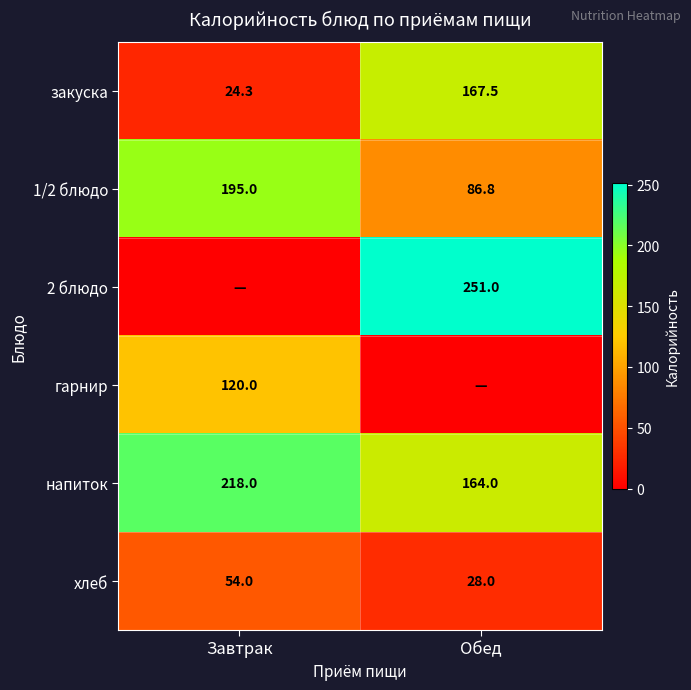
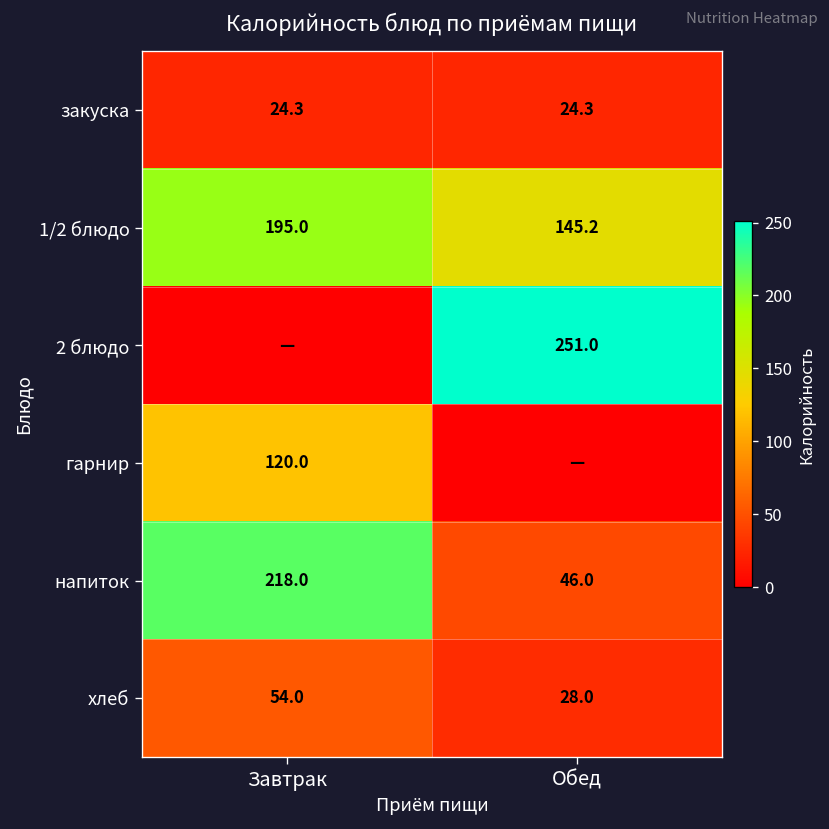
  {
    "закуска": {
      "Завтрак": 24.3,
-     "Обед": 167.5
+     "Обед": 24.3
    },
    "1/2 блюдо": {
      "Завтрак": 195.0,
-     "Обед": 86.8
+     "Обед": 145.2
    },
    "2 блюдо": {
      "Обед": 251.0
    },
    "гарнир": {
      "Завтрак": 120.0
    },
    "напиток": {
      "Завтрак": 218.0,
-     "Обед": 164.0
+     "Обед": 46.0
    },
    "хлеб": {
      "Завтрак": 54.0,
      "Обед": 28.0
    }
  }
